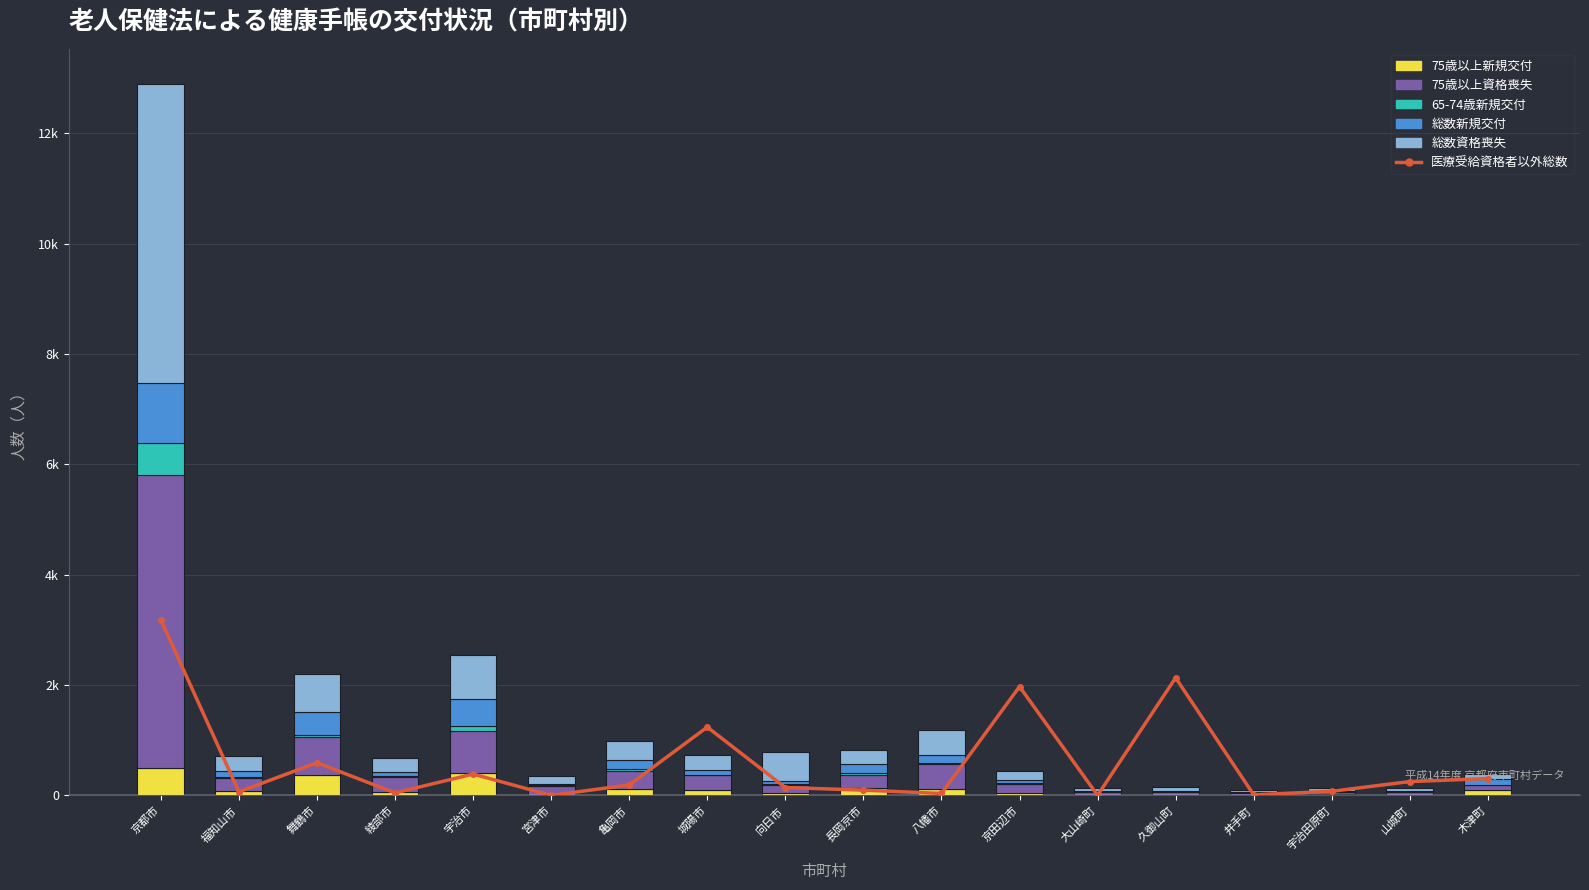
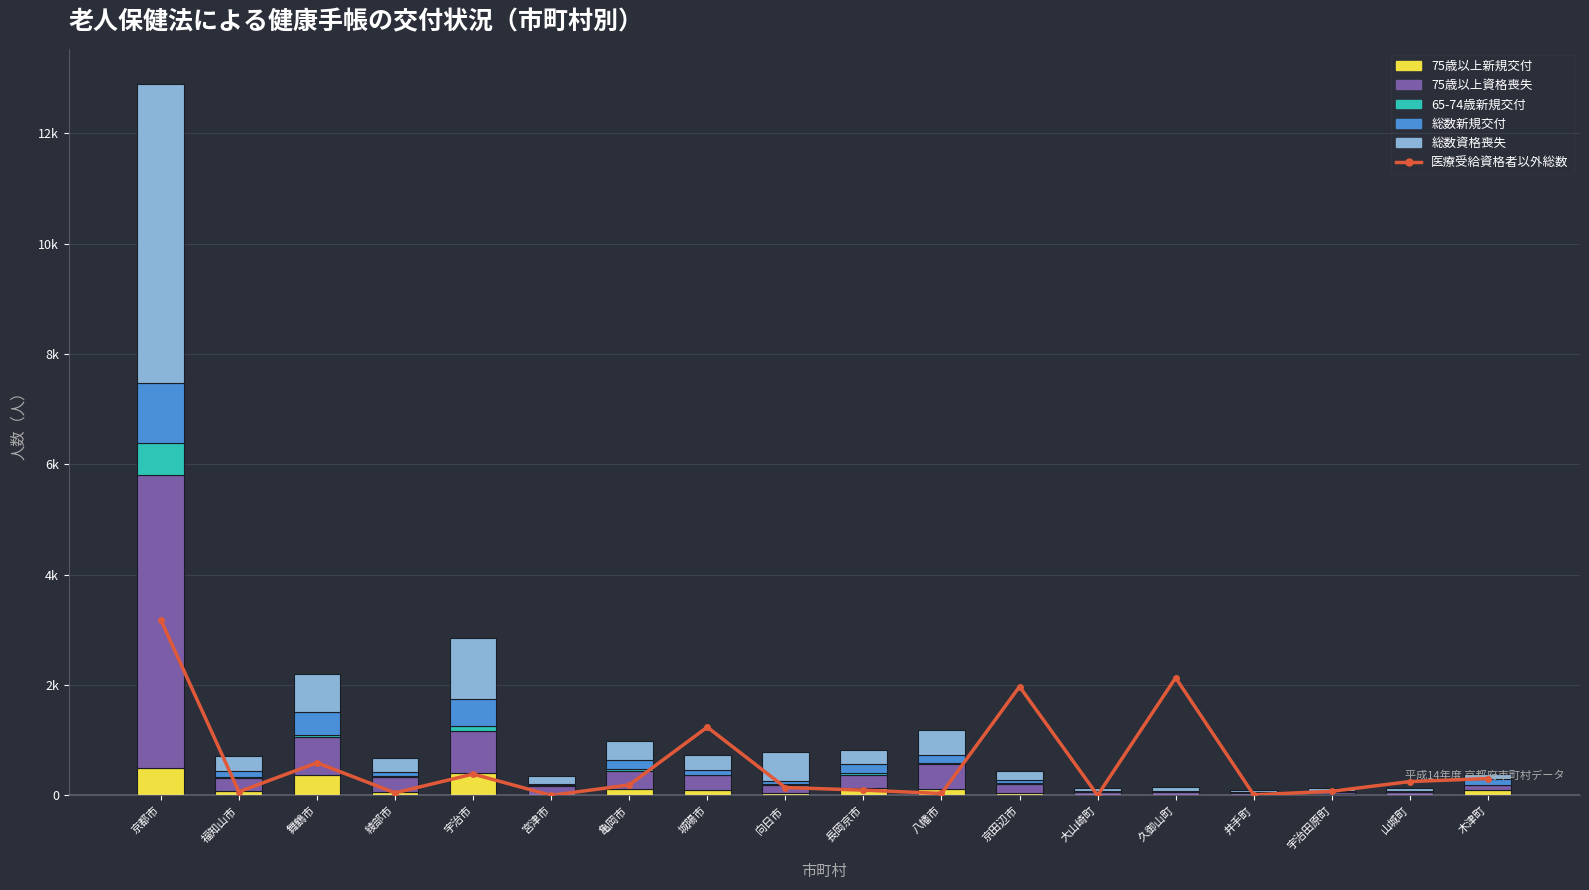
  {
    "医療受給資格者以外総数": {
      "京都市": 3200,
      "福知山市": 100,
      "舞鶴市": 600,
      "綾部市": 0,
      "宇治市": 400,
      "宮津市": 0,
      "亀岡市": 200,
      "城陽市": 1200,
      "向日市": 100,
      "長岡京市": 100,
      "八幡市": 0,
      "京田辺市": 2000,
      "大山崎町": 0,
      "久御山町": 2100,
      "井手町": 0,
      "宇治田原町": 100,
      "山城町": 300,
      "木津町": 300
    },
    "75歳以上新規交付": {
      "京都市": 500,
      "福知山市": 100,
      "舞鶴市": 400,
      "綾部市": 100,
      "宇治市": 400,
      "亀岡市": 100,
      "城陽市": 100,
      "長岡京市": 100,
      "八幡市": 100,
      "木津町": 100
    },
    "75歳以上資格喪失": {
      "京都市": 5300,
      "福知山市": 200,
      "舞鶴市": 700,
      "綾部市": 300,
      "宇治市": 800,
      "宮津市": 200,
      "亀岡市": 300,
      "城陽市": 300,
      "向日市": 100,
      "長岡京市": 200,
      "八幡市": 400,
      "京田辺市": 200,
      "大山崎町": 100,
      "久御山町": 100,
      "木津町": 100
    },
    "65-74歳新規交付": {
      "京都市": 600,
      "宇治市": 100,
      "城陽市": 0
    },
    "総数新規交付": {
      "京都市": 1100,
      "福知山市": 100,
      "舞鶴市": 400,
      "綾部市": 100,
      "宇治市": 500,
      "亀岡市": 200,
      "城陽市": 100,
      "向日市": 100,
      "長岡京市": 200,
      "八幡市": 100,
      "京田辺市": 100,
      "木津町": 100
    },
    "総数資格喪失": {
      "京都市": 5400,
      "福知山市": 300,
      "舞鶴市": 700,
      "綾部市": 300,
-     "宇治市": 800,
+     "宇治市": 1100,
      "宮津市": 200,
      "亀岡市": 300,
      "城陽市": 300,
      "向日市": 500,
      "長岡京市": 300,
      "八幡市": 400,
      "京田辺市": 200,
      "大山崎町": 100,
      "久御山町": 100,
      "木津町": 100
    }
  }
